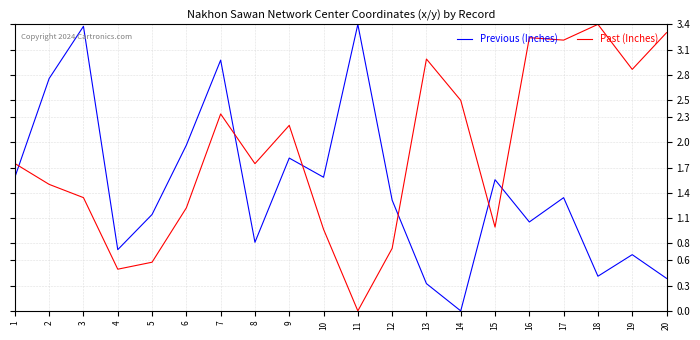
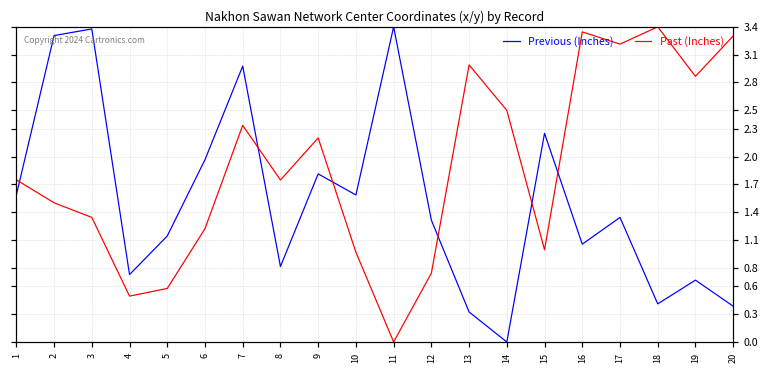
  {
    "Previous (Inches)": {
      "1": 1.6,
-     "2": 2.8,
+     "2": 3.3,
      "4": 0.7,
      "5": 1.1,
      "6": 2.0,
      "7": 3.0,
      "8": 0.8,
      "9": 1.8,
      "10": 1.6,
      "11": 3.4,
      "12": 1.3,
      "13": 0.3,
      "14": 0.0,
-     "15": 1.6,
+     "15": 2.3,
      "16": 1.1,
      "17": 1.3,
      "18": 0.4,
      "19": 0.7,
      "20": 0.4
    },
    "Past (Inches)": {
      "1": 1.7,
      "2": 1.5,
      "3": 1.3,
      "4": 0.5,
      "5": 0.6,
      "6": 1.2,
      "7": 2.3,
      "8": 1.7,
      "9": 2.2,
      "10": 1.0,
      "11": 0.0,
      "12": 0.7,
      "13": 3.0,
      "14": 2.5,
      "15": 1.0,
-     "16": 3.2,
+     "16": 3.3,
      "17": 3.2,
      "18": 3.4,
      "19": 2.9,
      "20": 3.3
    }
  }
